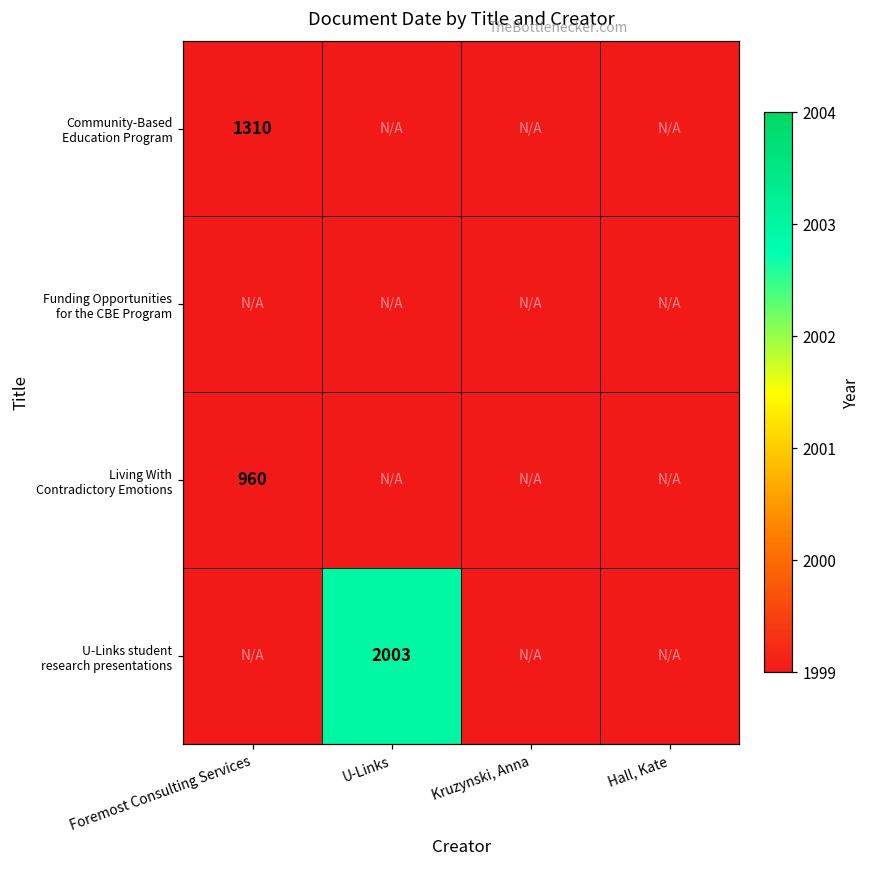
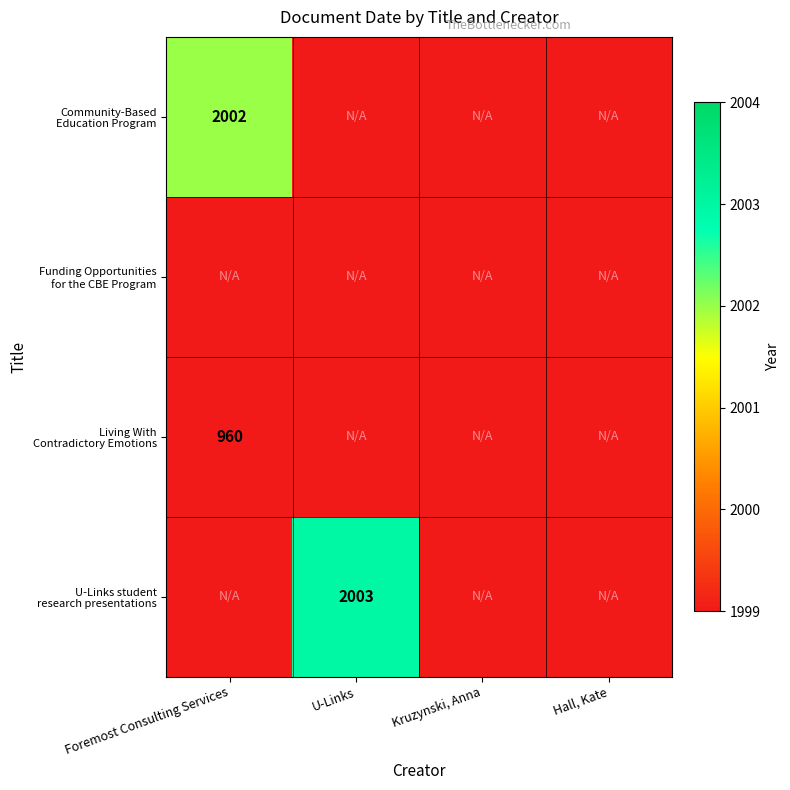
  {
    "Community-Based Education Program": {
-     "Foremost Consulting Services": 1310
+     "Foremost Consulting Services": 2002
    },
    "Living With Contradictory Emotions": {
      "Foremost Consulting Services": 960
    },
    "U-Links student research presentations": {
      "U-Links": 2003
    }
  }
